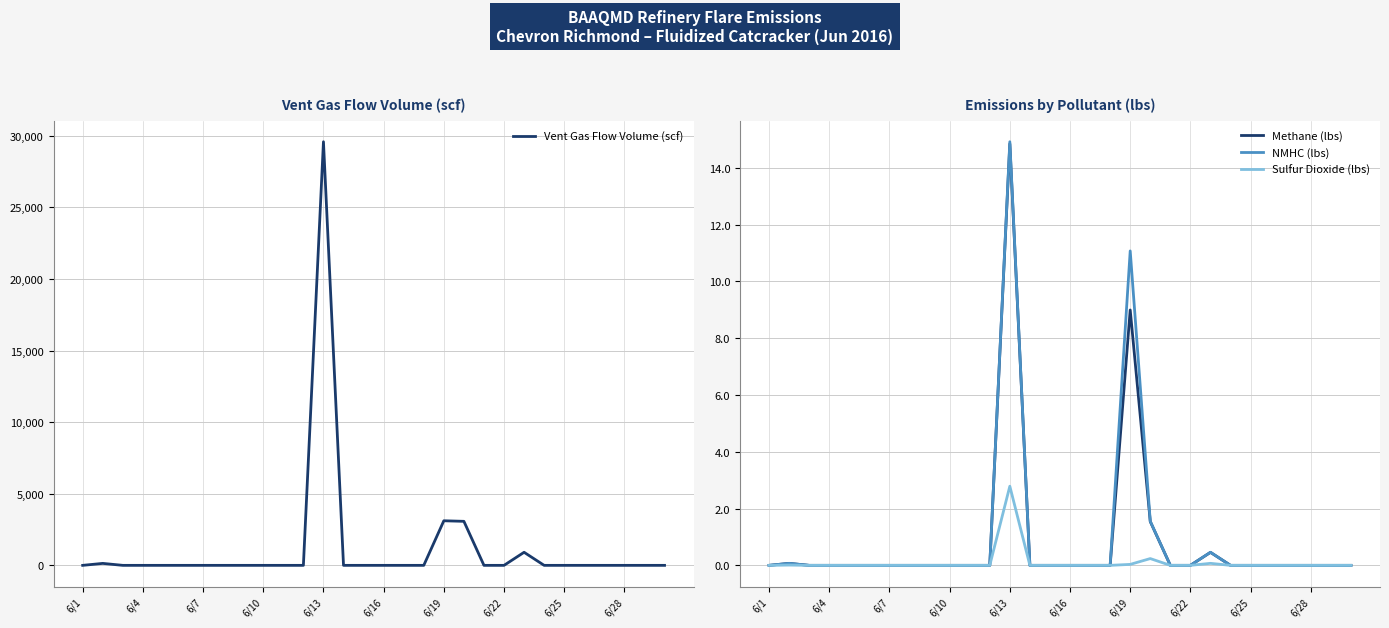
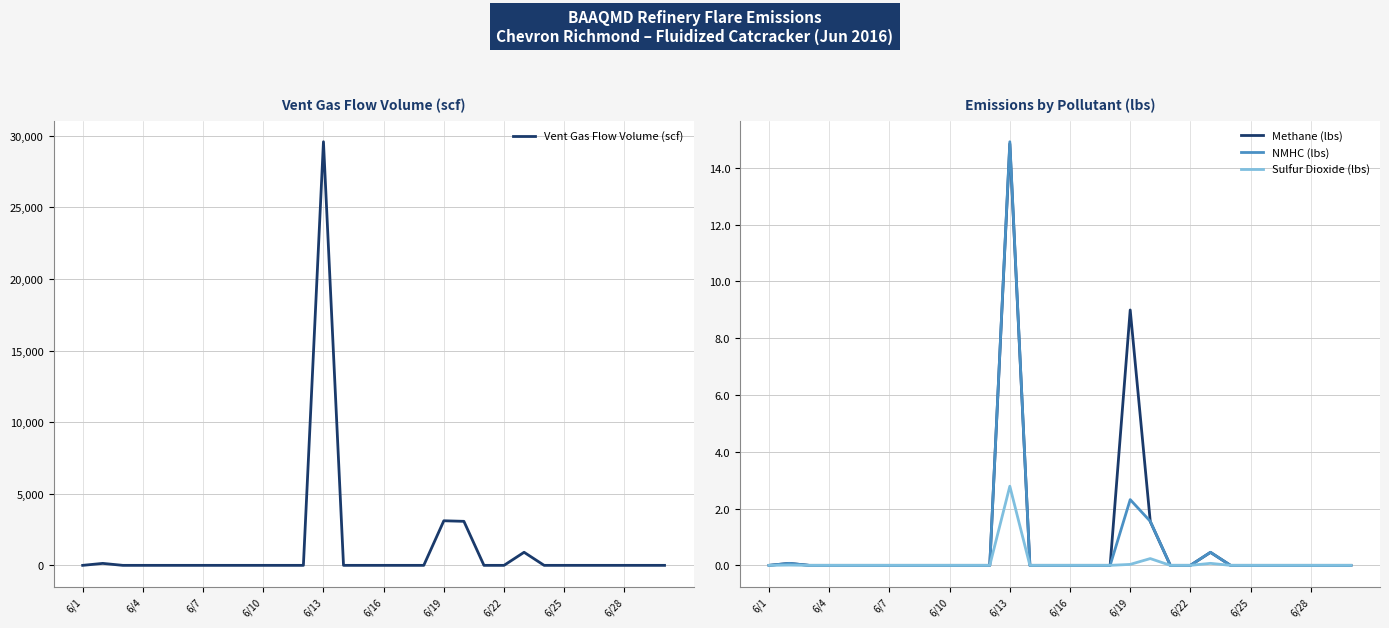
  {
    "Vent Gas Flow Volume (scf)": {
      "6/1": "0",
      "6/4": "0",
      "6/7": "0",
      "6/10": "0",
      "6/13": "29,600",
      "6/16": "0",
      "6/19": "3,100",
      "6/22": "0",
      "6/25": "0",
      "6/28": "0"
    },
    "Emissions by Pollutant (lbs)": {
      "Methane (lbs)": {
        "6/19": "9.0"
      },
      "NMHC (lbs)": {
-       "6/19": "11.1"
+       "6/19": "2.3"
      },
      "Sulfur Dioxide (lbs)": {
        "6/13": "2.8",
        "6/19": "0.0"
      }
    }
  }
